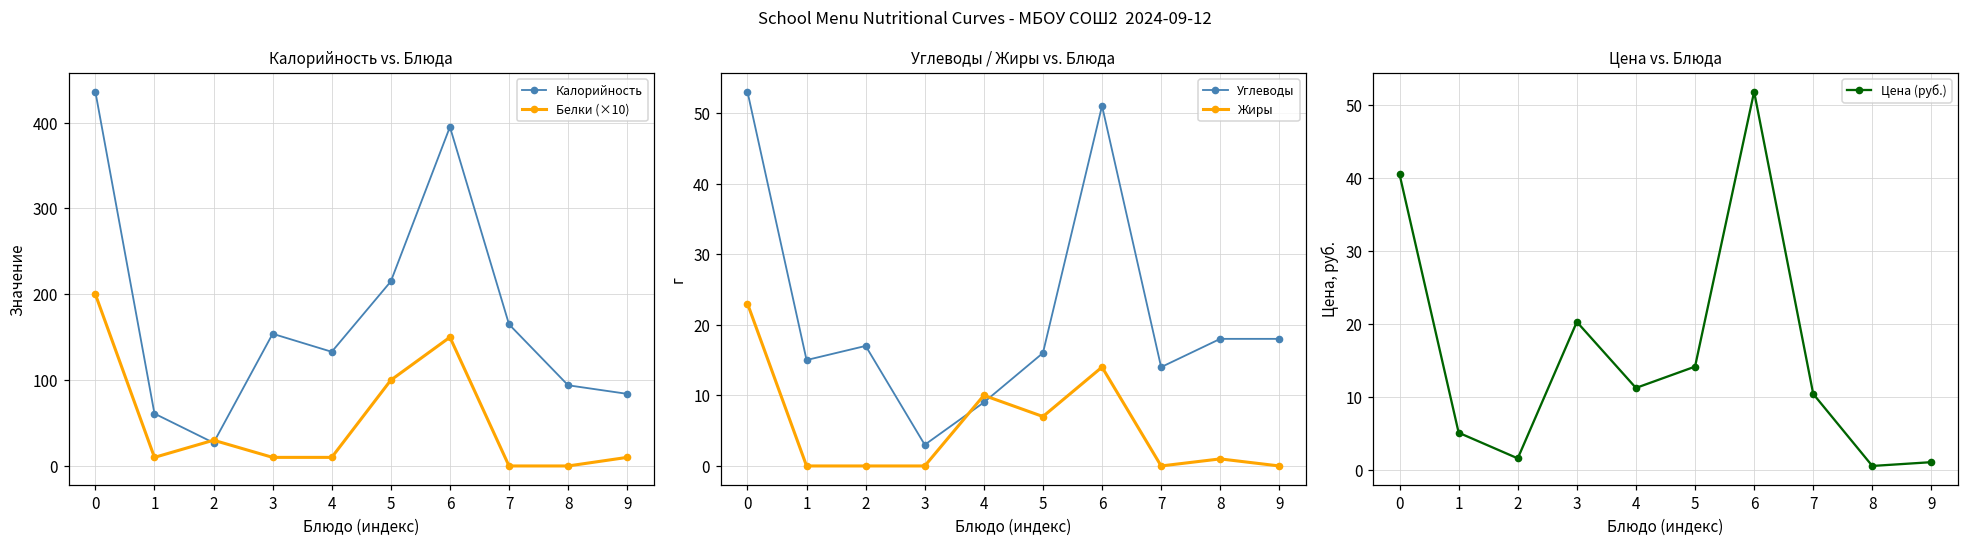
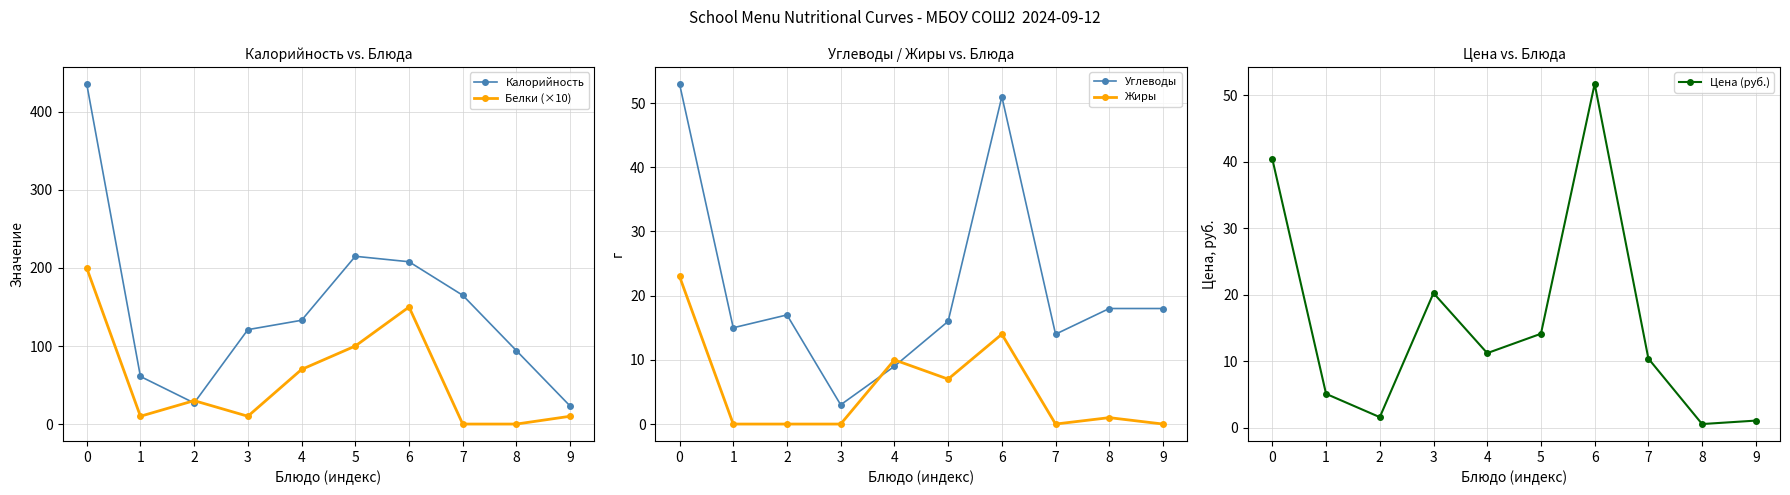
  {
    "Калорийность vs. Блюда": {
      "Калорийность": {
        "0": 440,
        "1": 60,
-       "3": 150,
+       "3": 120,
        "4": 130,
        "5": 220,
-       "6": 400,
+       "6": 210,
        "7": 170,
        "8": 90,
-       "9": 80
+       "9": 20
      },
      "Белки (×10)": {
        "0": 200,
        "1": 10,
        "3": 10,
-       "4": 10,
+       "4": 70,
        "5": 100,
        "6": 150,
        "7": 0,
        "8": 0,
        "9": 10
      }
    },
    "Углеводы / Жиры vs. Блюда": {
      "Углеводы": {
        "0": 53,
        "1": 15,
        "2": 17,
        "3": 3,
        "4": 9,
        "5": 16,
        "6": 51,
        "7": 14,
        "8": 18,
        "9": 18
      },
      "Жиры": {
        "0": 23,
        "1": 0,
        "2": 0,
        "3": 0,
        "4": 10,
        "5": 7,
        "6": 14,
        "7": 0,
        "8": 1,
        "9": 0
      }
    },
    "Цена vs. Блюда": {
      "0": 40,
      "1": 5,
      "2": 2,
      "3": 20,
      "4": 11,
      "5": 14,
      "6": 52,
      "7": 10,
      "8": 1,
      "9": 1
    }
  }
